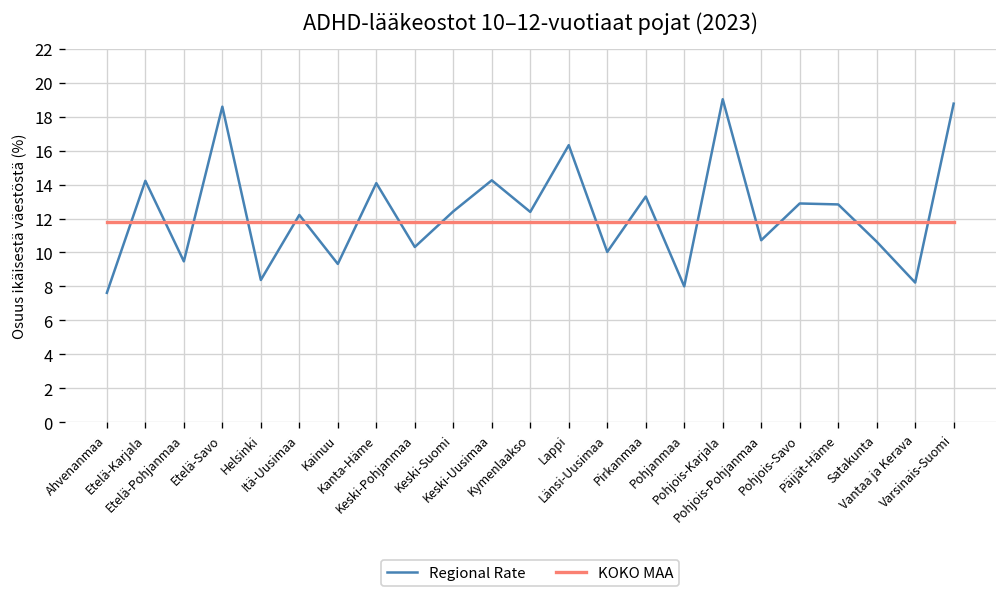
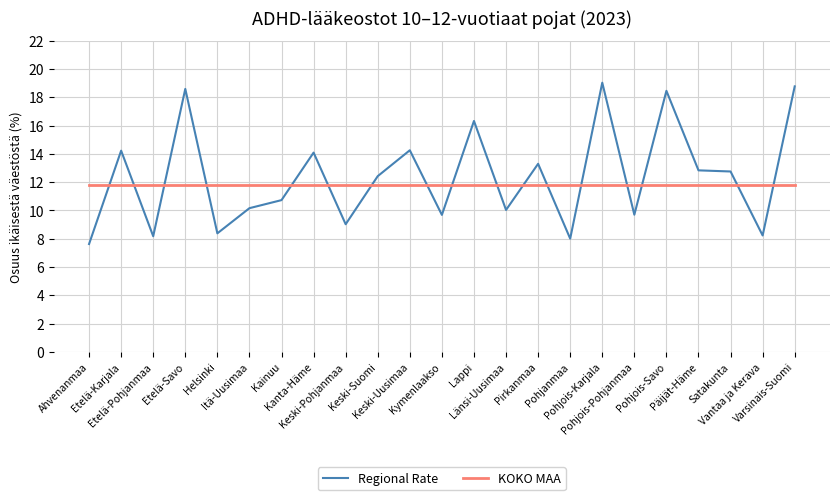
  {
    "Regional Rate": {
      "Ahvenanmaa": 7.6,
      "Etelä-Karjala": 14.2,
-     "Etelä-Pohjanmaa": 9.5,
+     "Etelä-Pohjanmaa": 8.2,
      "Etelä-Savo": 18.6,
      "Helsinki": 8.4,
-     "Itä-Uusimaa": 12.2,
-     "Kainuu": 9.3,
+     "Itä-Uusimaa": 10.2,
+     "Kainuu": 10.7,
      "Kanta-Häme": 14.1,
-     "Keski-Pohjanmaa": 10.3,
+     "Keski-Pohjanmaa": 9.0,
      "Keski-Suomi": 12.4,
      "Keski-Uusimaa": 14.3,
-     "Kymenlaakso": 12.4,
+     "Kymenlaakso": 9.7,
      "Lappi": 16.3,
      "Länsi-Uusimaa": 10.0,
      "Pirkanmaa": 13.3,
      "Pohjanmaa": 8.0,
      "Pohjois-Karjala": 19.0,
-     "Pohjois-Pohjanmaa": 10.7,
-     "Pohjois-Savo": 12.9,
+     "Pohjois-Pohjanmaa": 9.7,
+     "Pohjois-Savo": 18.5,
      "Päijät-Häme": 12.8,
-     "Satakunta": 10.6,
+     "Satakunta": 12.8,
      "Vantaa ja Kerava": 8.2,
      "Varsinais-Suomi": 18.8
    },
    "KOKO MAA": {
      "Ahvenanmaa": 11.8,
      "Etelä-Karjala": 11.8,
      "Etelä-Pohjanmaa": 11.8,
      "Etelä-Savo": 11.8,
      "Helsinki": 11.8,
      "Itä-Uusimaa": 11.8,
      "Kainuu": 11.8,
      "Kanta-Häme": 11.8,
      "Keski-Pohjanmaa": 11.8,
      "Keski-Suomi": 11.8,
      "Keski-Uusimaa": 11.8,
      "Kymenlaakso": 11.8,
      "Lappi": 11.8,
      "Länsi-Uusimaa": 11.8,
      "Pirkanmaa": 11.8,
      "Pohjanmaa": 11.8,
      "Pohjois-Karjala": 11.8,
      "Pohjois-Pohjanmaa": 11.8,
      "Pohjois-Savo": 11.8,
      "Päijät-Häme": 11.8,
      "Satakunta": 11.8,
      "Vantaa ja Kerava": 11.8,
      "Varsinais-Suomi": 11.8
    }
  }
